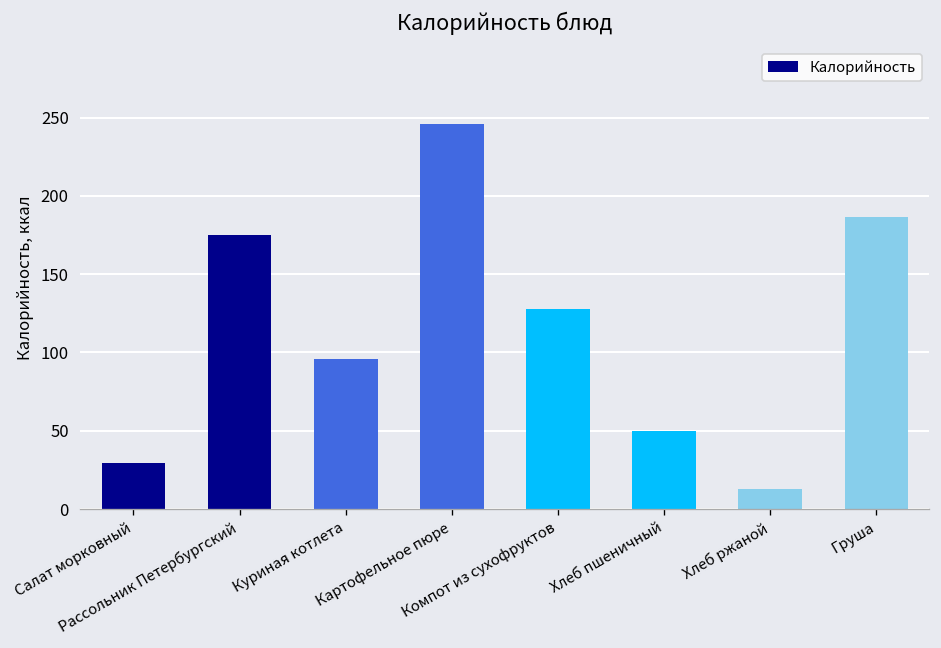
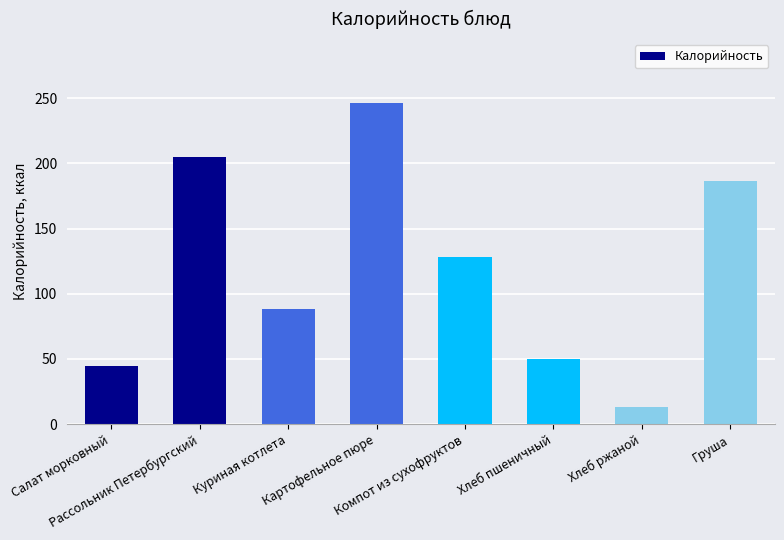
  {
-   "Салат морковный": 29,
-   "Рассольник Петербургский": 175,
-   "Куриная котлета": 96,
+   "Салат морковный": 45,
+   "Рассольник Петербургский": 205,
+   "Куриная котлета": 88,
    "Картофельное пюре": 246,
    "Компот из сухофруктов": 128,
    "Хлеб пшеничный": 50,
    "Хлеб ржаной": 13,
    "Груша": 187
  }
